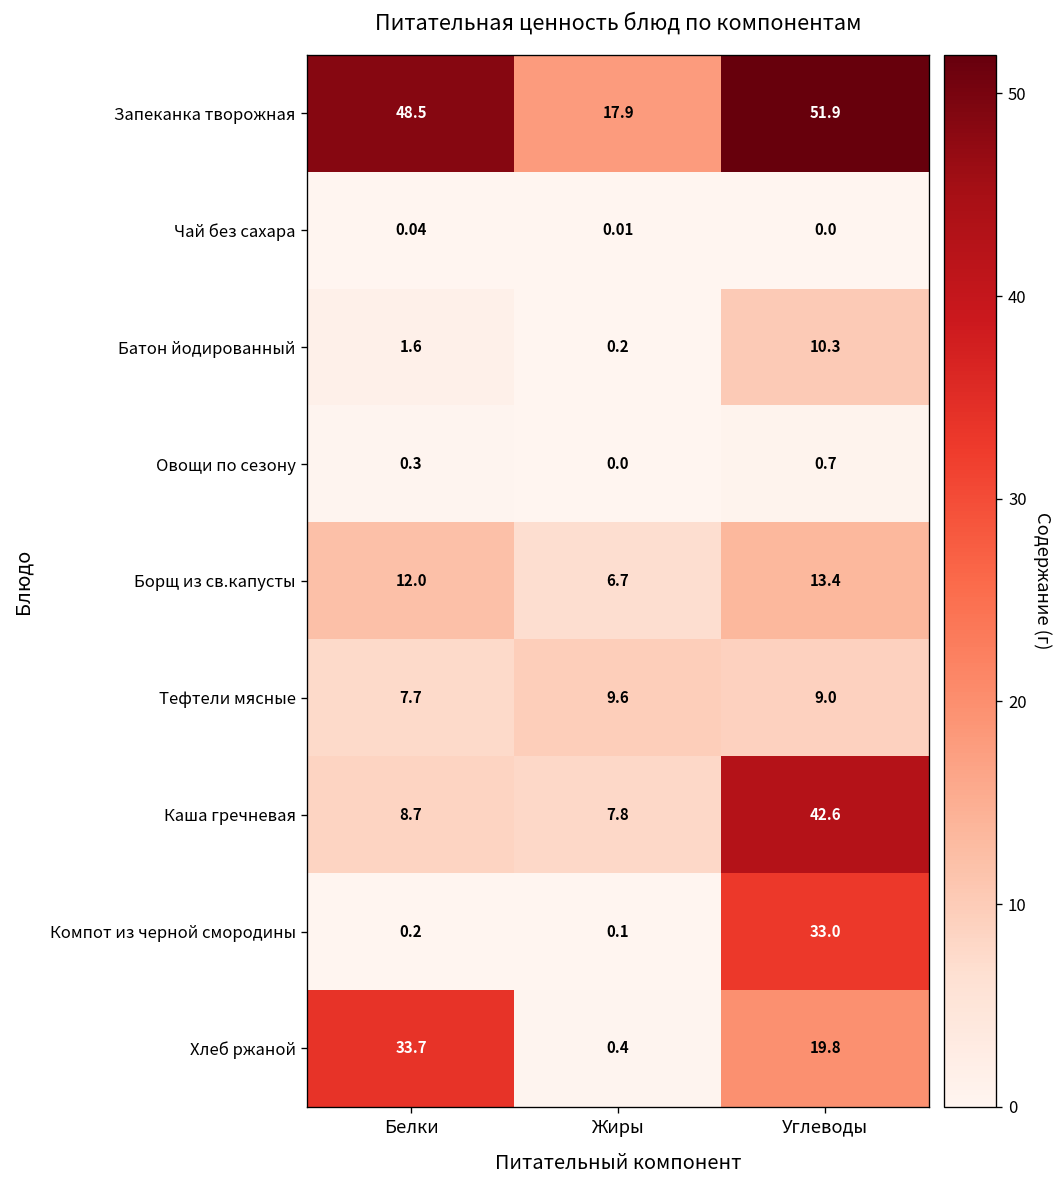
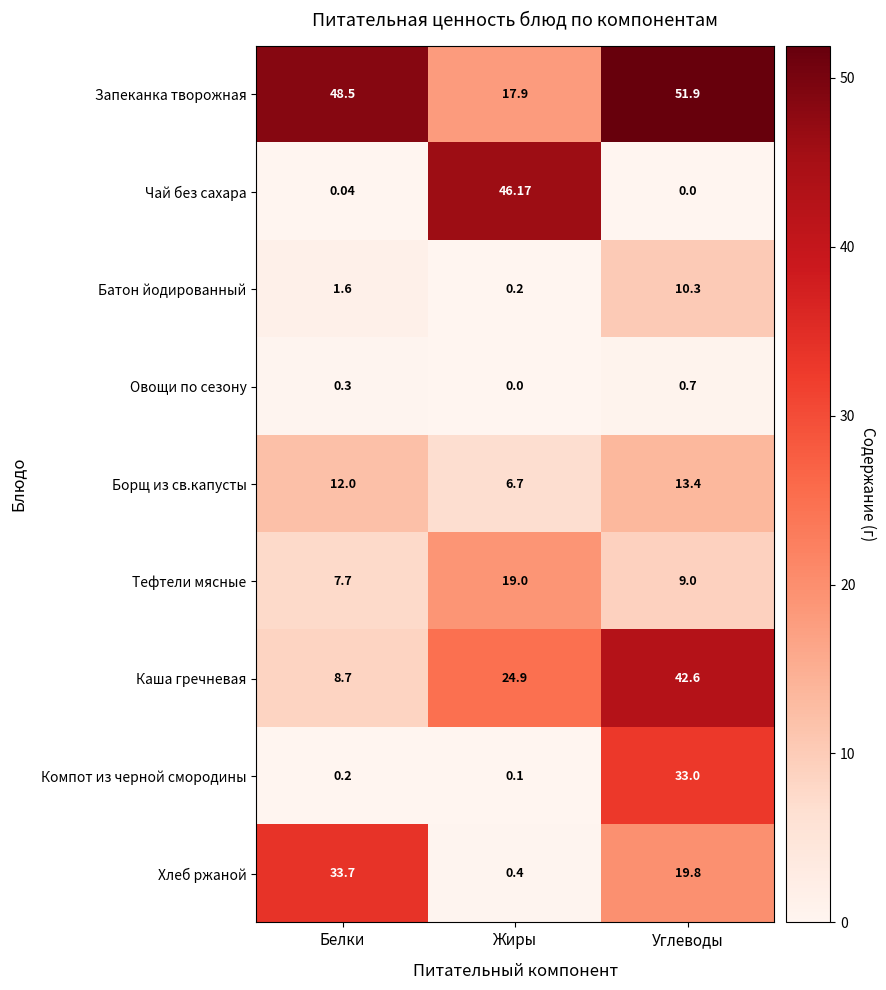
  {
    "Запеканка творожная": {
      "Белки": 48.5,
      "Жиры": 17.9,
      "Углеводы": 51.9
    },
    "Чай без сахара": {
      "Белки": 0.04,
-     "Жиры": 0.01,
+     "Жиры": 46.17,
      "Углеводы": 0.0
    },
    "Батон йодированный": {
      "Белки": 1.6,
      "Жиры": 0.2,
      "Углеводы": 10.3
    },
    "Овощи по сезону": {
      "Белки": 0.3,
      "Жиры": 0.0,
      "Углеводы": 0.7
    },
    "Борщ из св.капусты": {
      "Белки": 12.0,
      "Жиры": 6.7,
      "Углеводы": 13.4
    },
    "Тефтели мясные": {
      "Белки": 7.7,
-     "Жиры": 9.6,
+     "Жиры": 19.0,
      "Углеводы": 9.0
    },
    "Каша гречневая": {
      "Белки": 8.7,
-     "Жиры": 7.8,
+     "Жиры": 24.9,
      "Углеводы": 42.6
    },
    "Компот из черной смородины": {
      "Белки": 0.2,
      "Жиры": 0.1,
      "Углеводы": 33.0
    },
    "Хлеб ржаной": {
      "Белки": 33.7,
      "Жиры": 0.4,
      "Углеводы": 19.8
    }
  }
